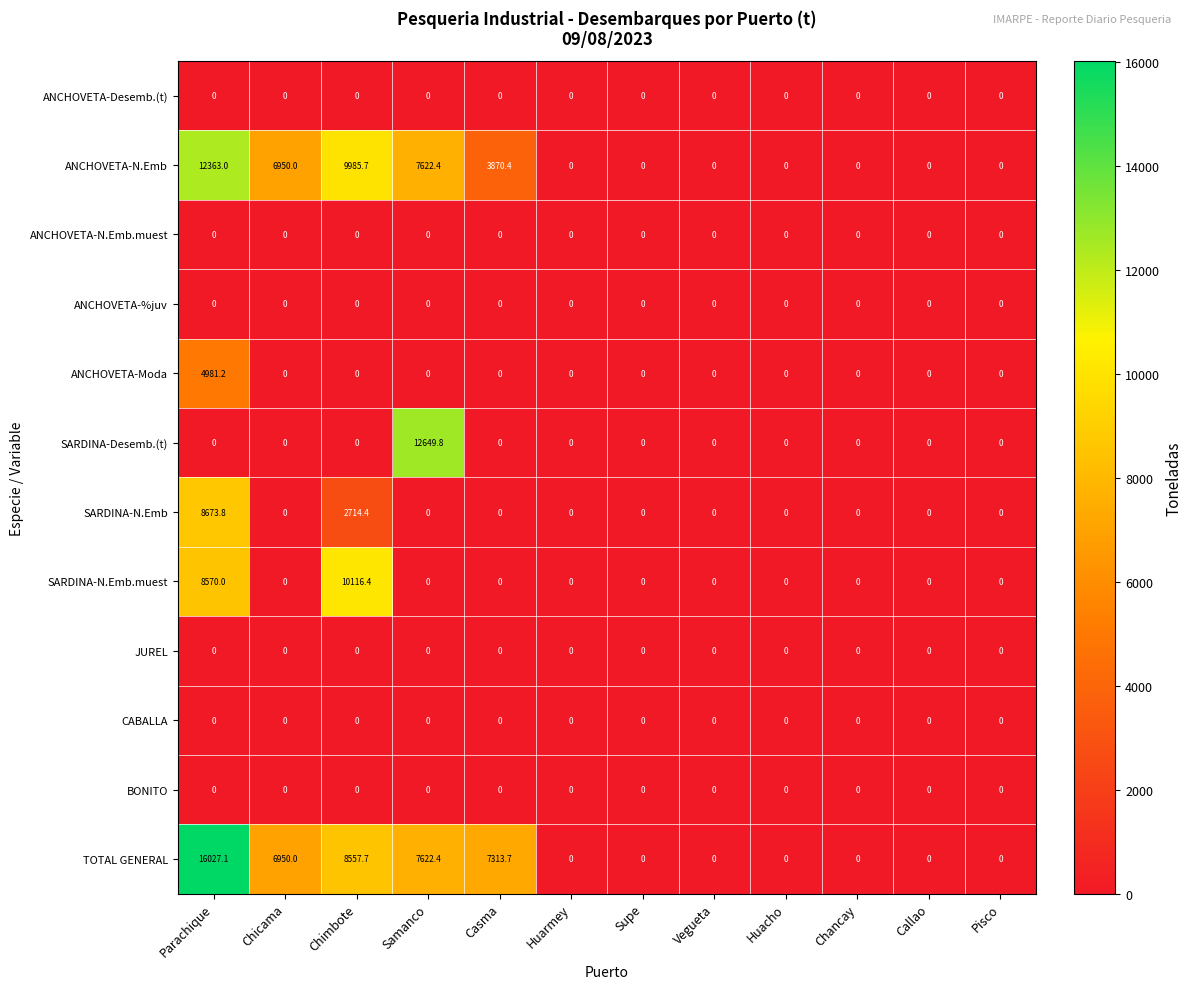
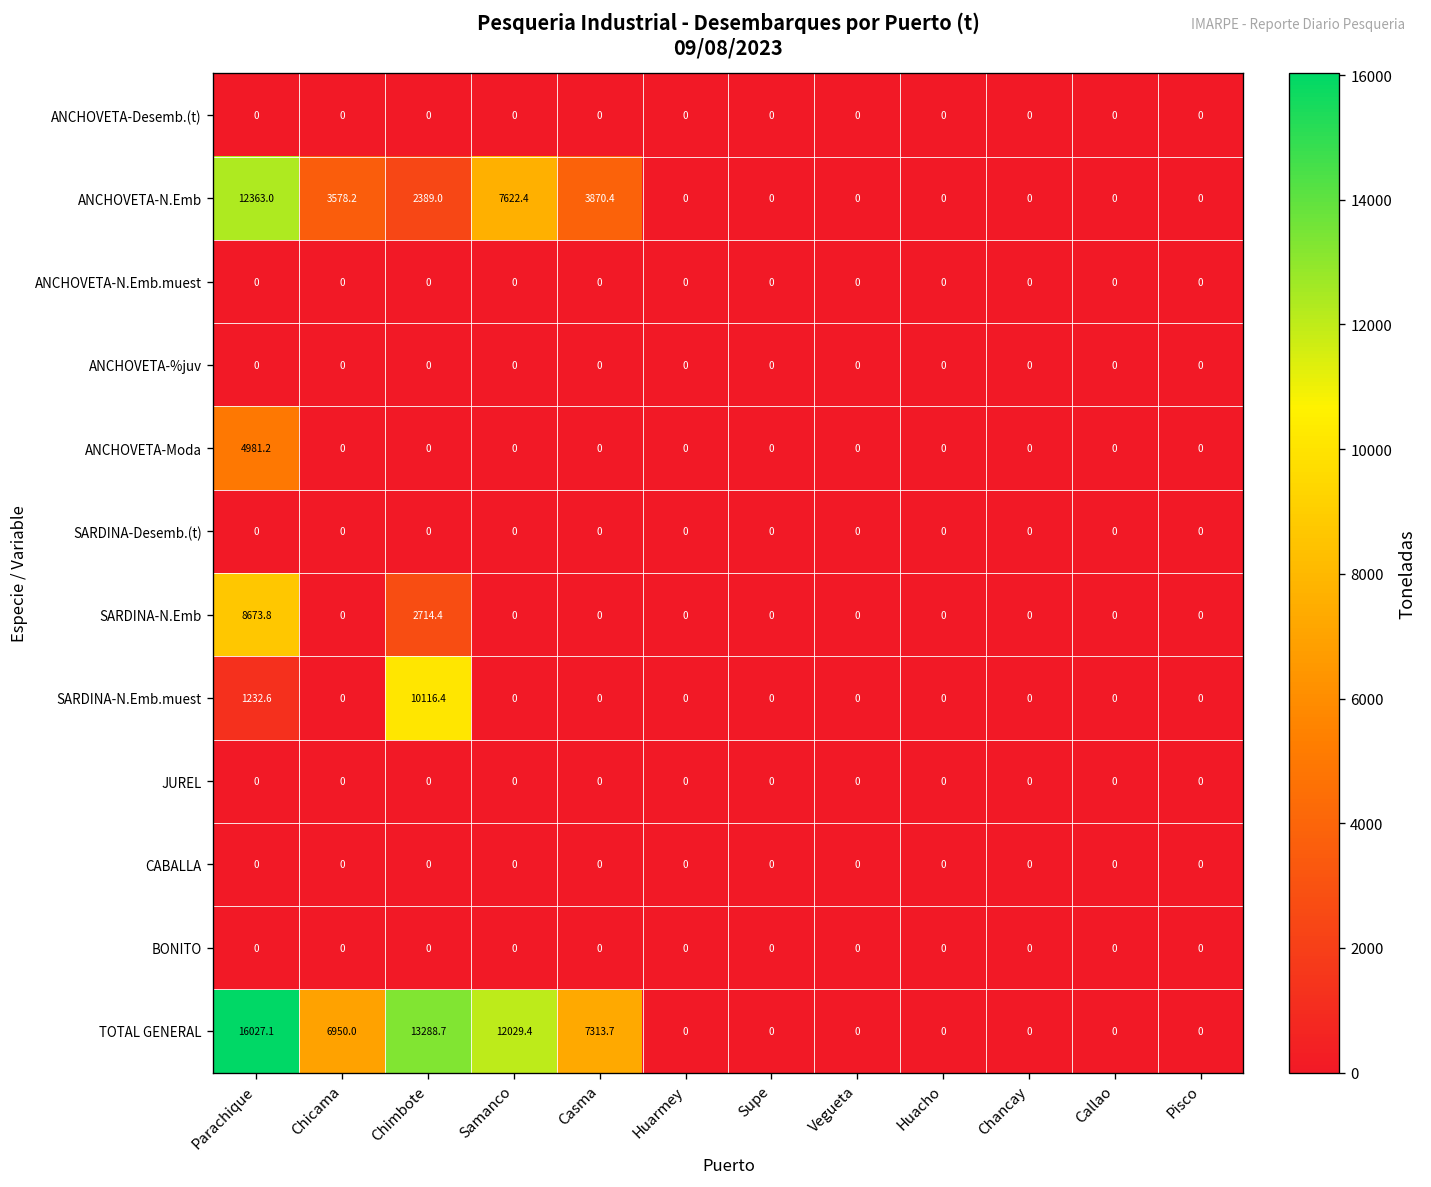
  {
    "ANCHOVETA-Desemb.(t)": {
      "Parachique": 0,
      "Chicama": 0,
      "Chimbote": 0,
      "Samanco": 0,
      "Casma": 0,
      "Huarmey": 0,
      "Supe": 0,
      "Vegueta": 0,
      "Huacho": 0,
      "Chancay": 0,
      "Callao": 0,
      "Pisco": 0
    },
    "ANCHOVETA-N.Emb": {
      "Parachique": 12363.0,
-     "Chicama": 6950.0,
-     "Chimbote": 9985.7,
+     "Chicama": 3578.2,
+     "Chimbote": 2389.0,
      "Samanco": 7622.4,
      "Casma": 3870.4,
      "Huarmey": 0,
      "Supe": 0,
      "Vegueta": 0,
      "Huacho": 0,
      "Chancay": 0,
      "Callao": 0,
      "Pisco": 0
    },
    "ANCHOVETA-N.Emb.muest": {
      "Parachique": 0,
      "Chicama": 0,
      "Chimbote": 0,
      "Samanco": 0,
      "Casma": 0,
      "Huarmey": 0,
      "Supe": 0,
      "Vegueta": 0,
      "Huacho": 0,
      "Chancay": 0,
      "Callao": 0,
      "Pisco": 0
    },
    "ANCHOVETA-%juv": {
      "Parachique": 0,
      "Chicama": 0,
      "Chimbote": 0,
      "Samanco": 0,
      "Casma": 0,
      "Huarmey": 0,
      "Supe": 0,
      "Vegueta": 0,
      "Huacho": 0,
      "Chancay": 0,
      "Callao": 0,
      "Pisco": 0
    },
    "ANCHOVETA-Moda": {
      "Parachique": 4981.2,
      "Chicama": 0,
      "Chimbote": 0,
      "Samanco": 0,
      "Casma": 0,
      "Huarmey": 0,
      "Supe": 0,
      "Vegueta": 0,
      "Huacho": 0,
      "Chancay": 0,
      "Callao": 0,
      "Pisco": 0
    },
    "SARDINA-Desemb.(t)": {
      "Parachique": 0,
      "Chicama": 0,
      "Chimbote": 0,
-     "Samanco": 12649.8,
+     "Samanco": 0,
      "Casma": 0,
      "Huarmey": 0,
      "Supe": 0,
      "Vegueta": 0,
      "Huacho": 0,
      "Chancay": 0,
      "Callao": 0,
      "Pisco": 0
    },
    "SARDINA-N.Emb": {
      "Parachique": 8673.8,
      "Chicama": 0,
      "Chimbote": 2714.4,
      "Samanco": 0,
      "Casma": 0,
      "Huarmey": 0,
      "Supe": 0,
      "Vegueta": 0,
      "Huacho": 0,
      "Chancay": 0,
      "Callao": 0,
      "Pisco": 0
    },
    "SARDINA-N.Emb.muest": {
-     "Parachique": 8570.0,
+     "Parachique": 1232.6,
      "Chicama": 0,
      "Chimbote": 10116.4,
      "Samanco": 0,
      "Casma": 0,
      "Huarmey": 0,
      "Supe": 0,
      "Vegueta": 0,
      "Huacho": 0,
      "Chancay": 0,
      "Callao": 0,
      "Pisco": 0
    },
    "JUREL": {
      "Parachique": 0,
      "Chicama": 0,
      "Chimbote": 0,
      "Samanco": 0,
      "Casma": 0,
      "Huarmey": 0,
      "Supe": 0,
      "Vegueta": 0,
      "Huacho": 0,
      "Chancay": 0,
      "Callao": 0,
      "Pisco": 0
    },
    "CABALLA": {
      "Parachique": 0,
      "Chicama": 0,
      "Chimbote": 0,
      "Samanco": 0,
      "Casma": 0,
      "Huarmey": 0,
      "Supe": 0,
      "Vegueta": 0,
      "Huacho": 0,
      "Chancay": 0,
      "Callao": 0,
      "Pisco": 0
    },
    "BONITO": {
      "Parachique": 0,
      "Chicama": 0,
      "Chimbote": 0,
      "Samanco": 0,
      "Casma": 0,
      "Huarmey": 0,
      "Supe": 0,
      "Vegueta": 0,
      "Huacho": 0,
      "Chancay": 0,
      "Callao": 0,
      "Pisco": 0
    },
    "TOTAL GENERAL": {
      "Parachique": 16027.1,
      "Chicama": 6950.0,
-     "Chimbote": 8557.7,
-     "Samanco": 7622.4,
+     "Chimbote": 13288.7,
+     "Samanco": 12029.4,
      "Casma": 7313.7,
      "Huarmey": 0,
      "Supe": 0,
      "Vegueta": 0,
      "Huacho": 0,
      "Chancay": 0,
      "Callao": 0,
      "Pisco": 0
    }
  }
